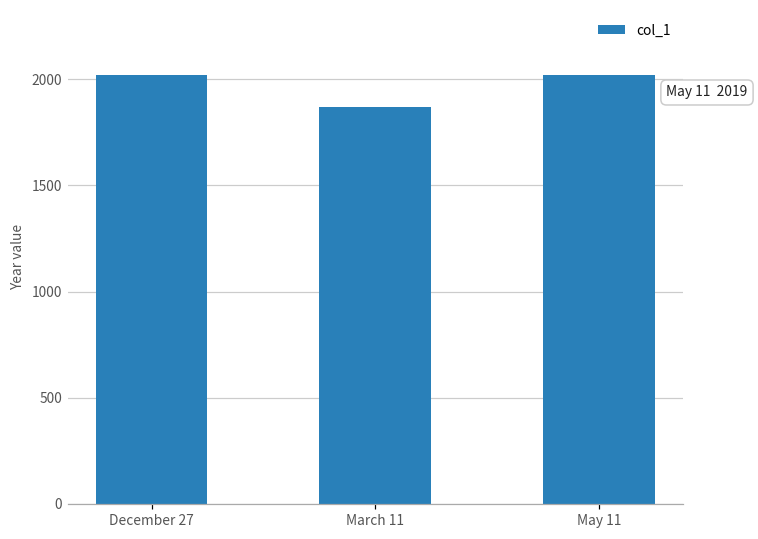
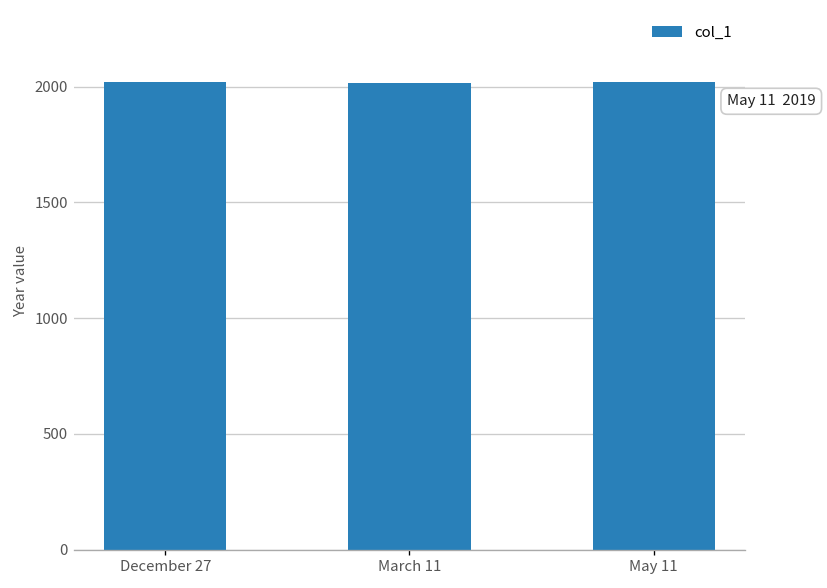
  {
    "December 27": 2020,
-   "March 11": 1870,
+   "March 11": 2020,
    "May 11": 2020
  }
